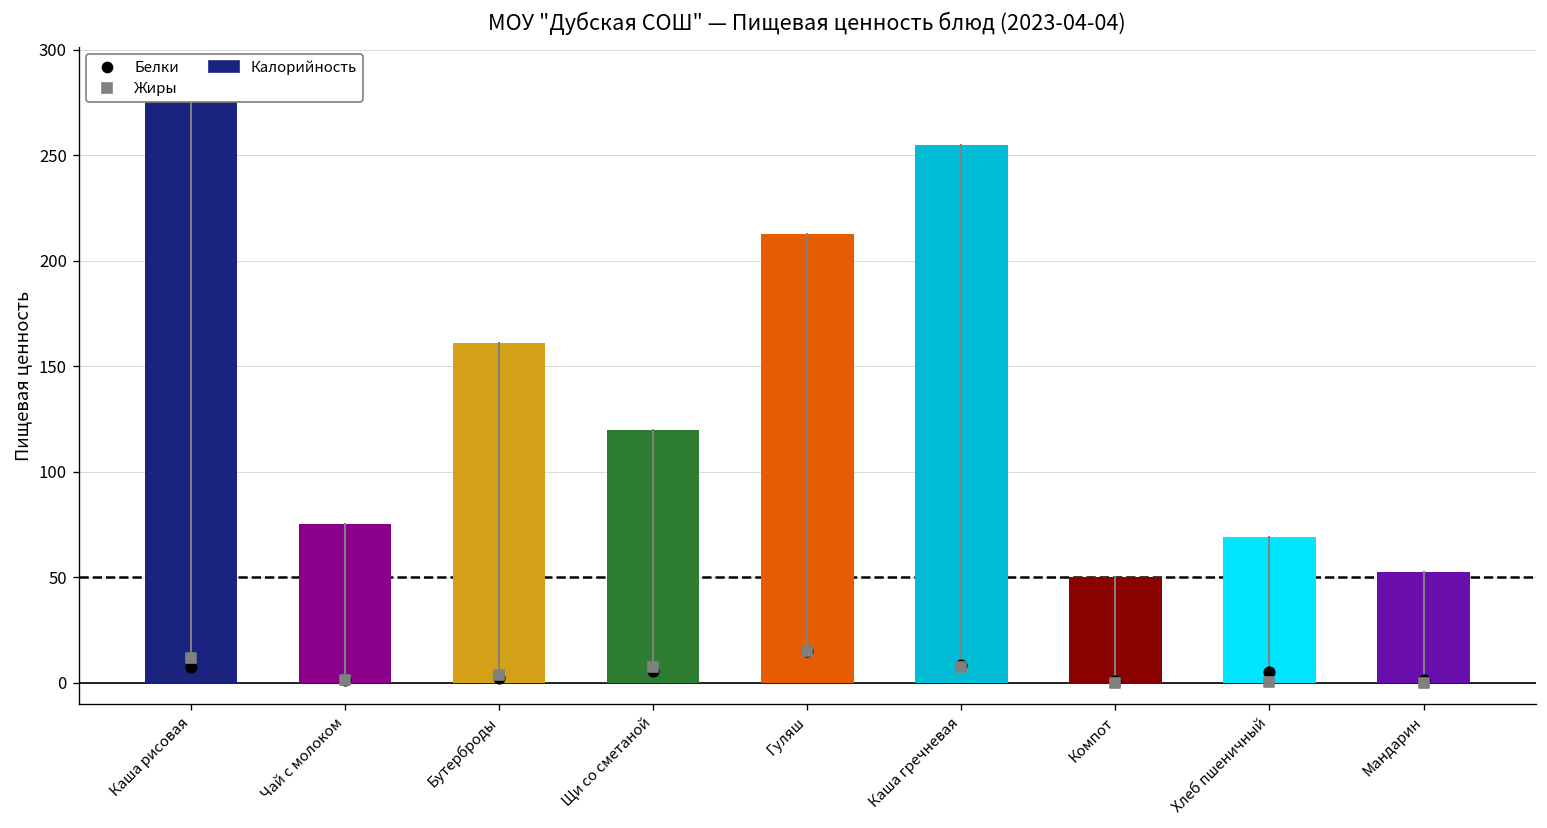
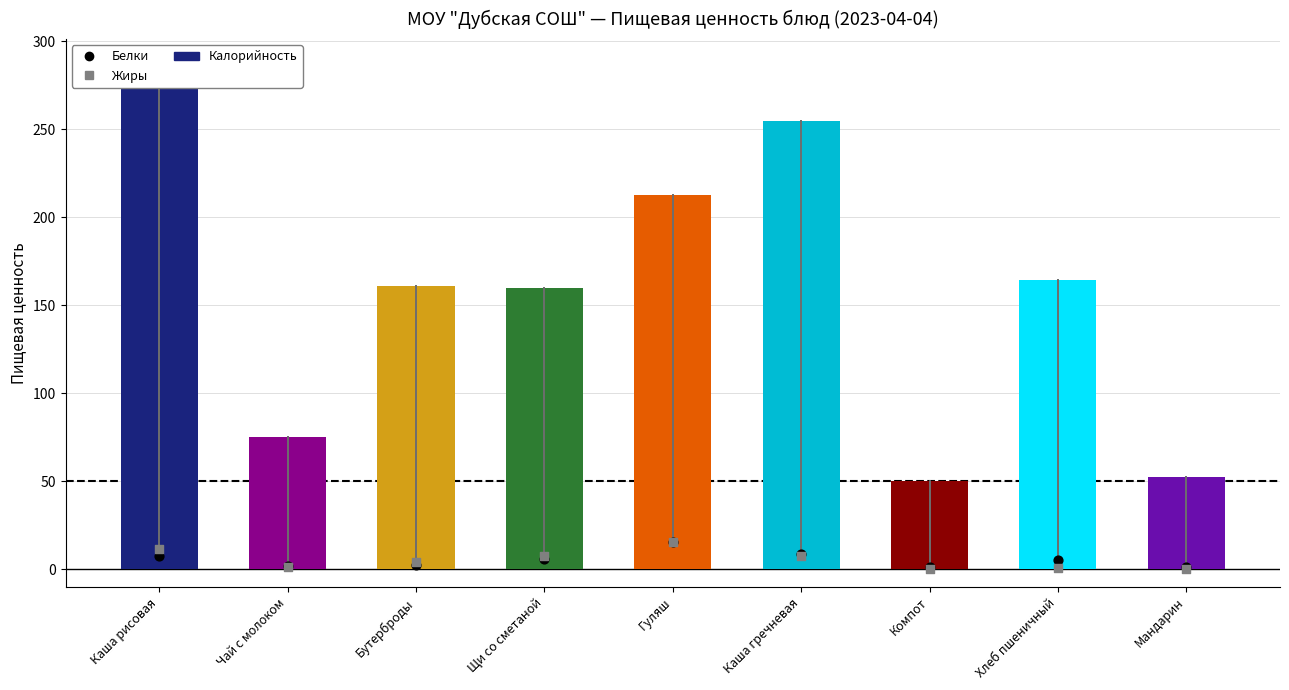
  {
    "Калорийность": {
      "Чай с молоком": 75,
      "Бутерброды": 161,
-     "Щи со сметаной": 120,
+     "Щи со сметаной": 160,
      "Гуляш": 213,
      "Каша гречневая": 255,
      "Компот": 50,
-     "Хлеб пшеничный": 69,
+     "Хлеб пшеничный": 165,
      "Мандарин": 53
    }
  }
